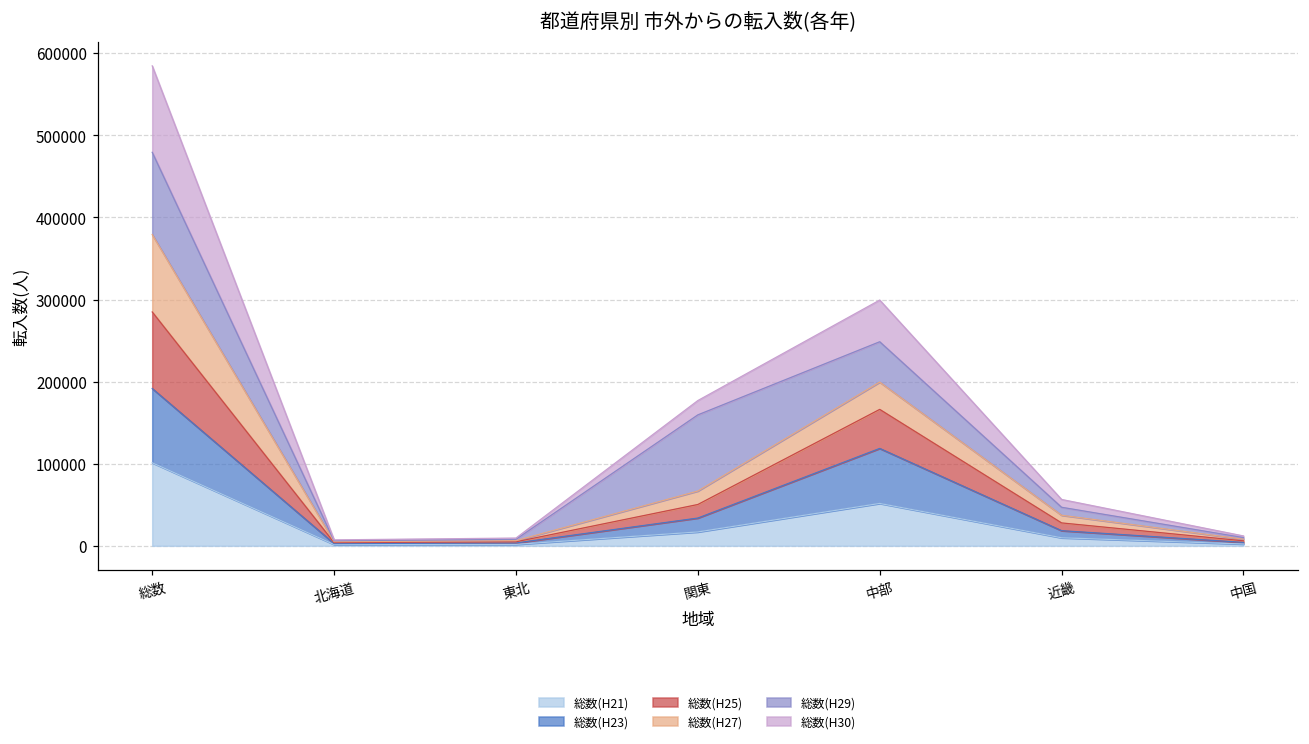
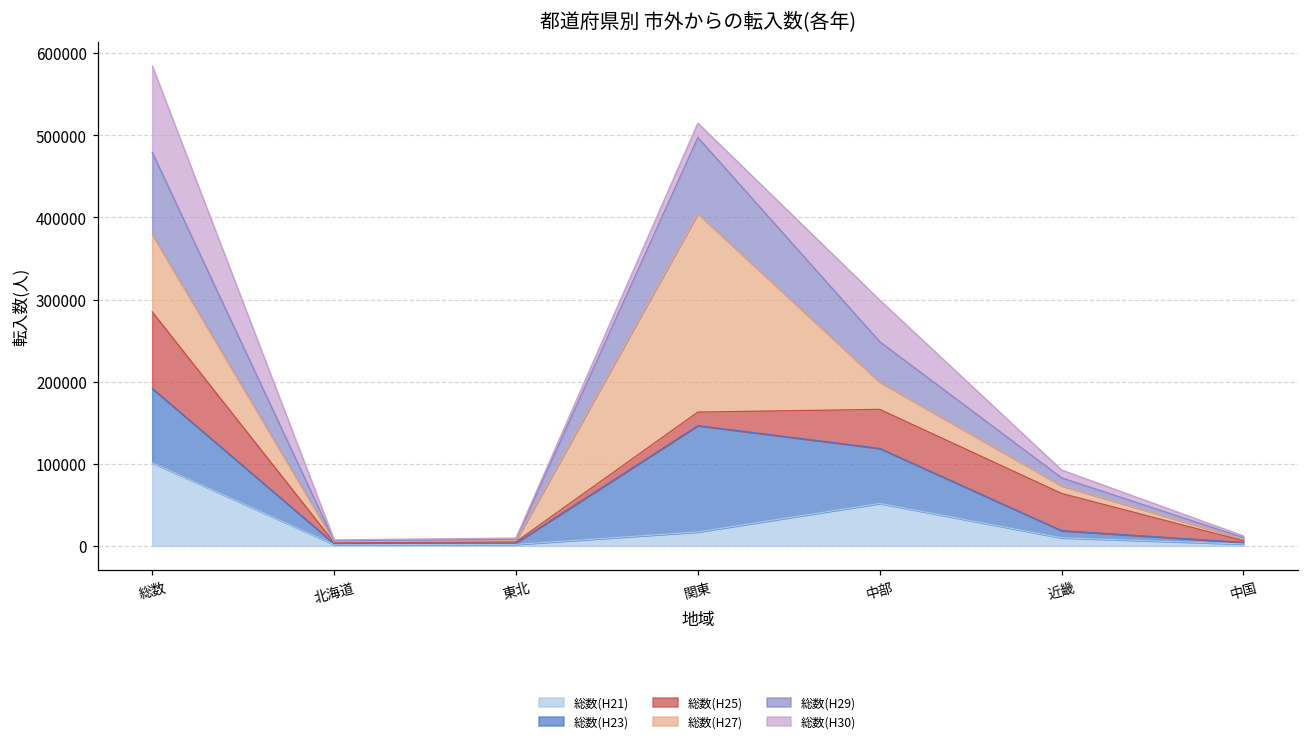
  {
    "総数(H23)": {
      "総数": 90000,
-     "関東": 20000,
+     "関東": 130000,
      "中部": 70000,
      "近畿": 10000
    },
    "総数(H25)": {
      "総数": 90000,
      "関東": 20000,
      "中部": 50000,
-     "近畿": 10000
+     "近畿": 50000
    },
    "総数(H27)": {
      "総数": 90000,
-     "関東": 20000,
+     "関東": 240000,
      "中部": 30000,
      "近畿": 10000
    },
    "総数(H29)": {
      "総数": 100000,
      "関東": 90000,
      "中部": 50000,
      "近畿": 10000
    }
  }
